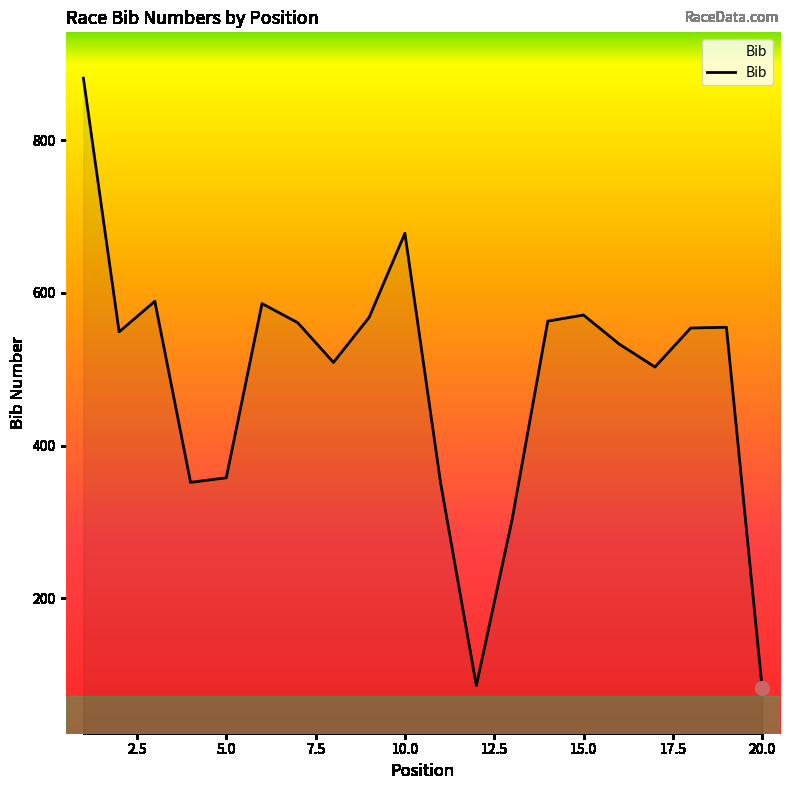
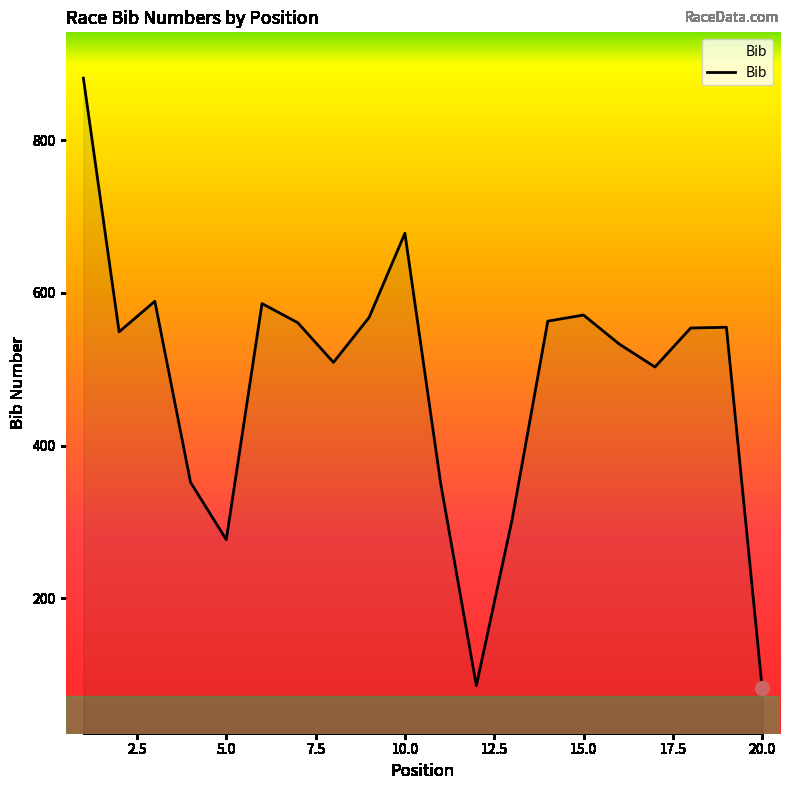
  {
    "Bib": {
-     "5.0": 360,
+     "5.0": 280,
      "10.0": 680,
      "15.0": 570
    }
  }
